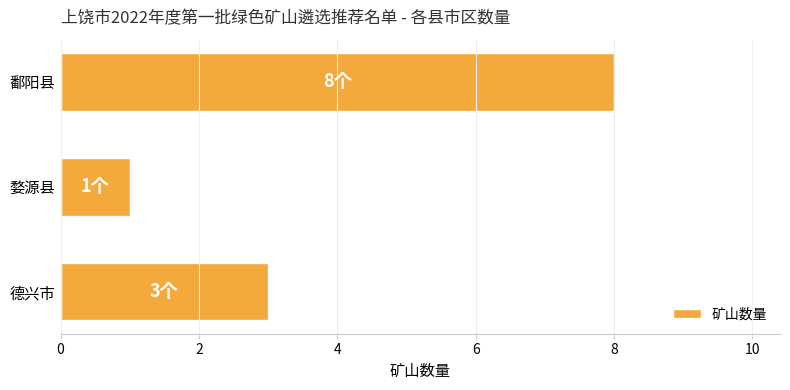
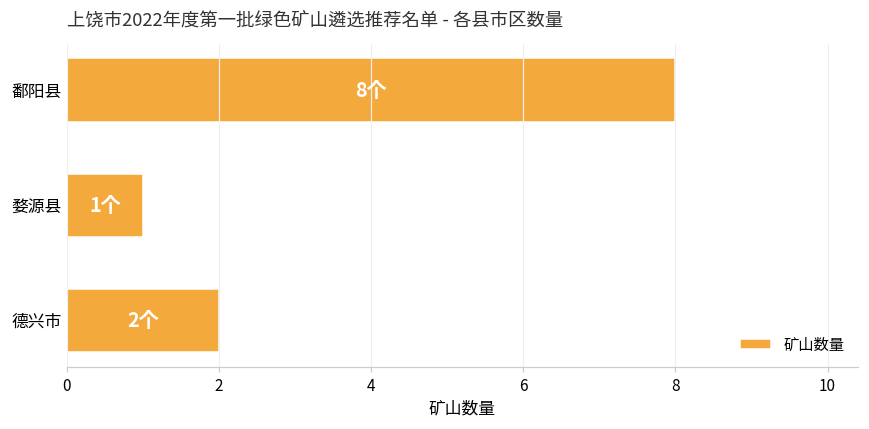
  {
    "鄱阳县": "8个",
    "婺源县": "1个",
-   "德兴市": "3个"
+   "德兴市": "2个"
  }
